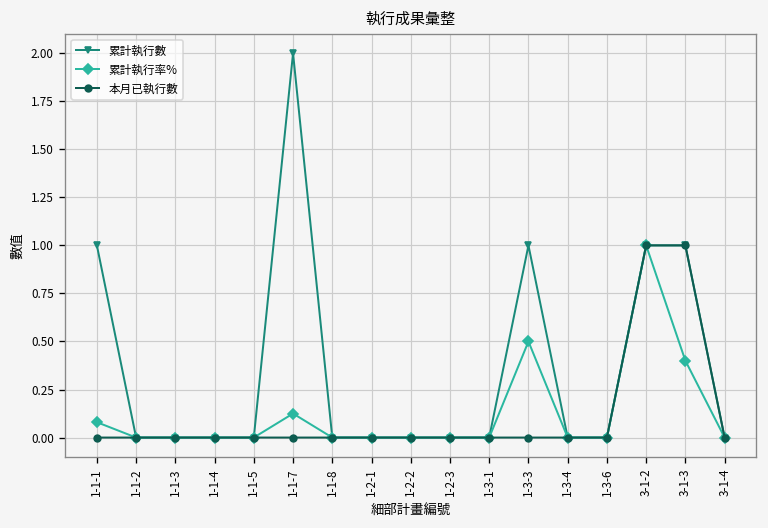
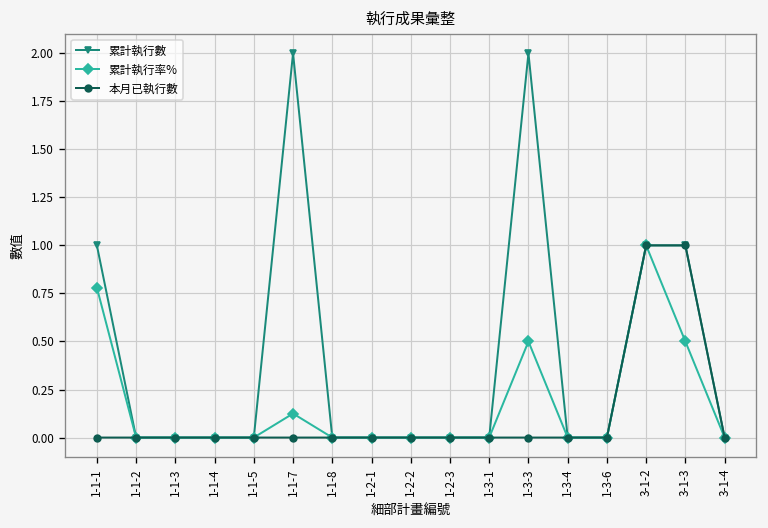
  {
    "累計執行數": {
      "1-1-1": 1,
      "1-1-7": 2,
-     "1-3-3": 1
+     "1-3-3": 2
    },
    "累計執行率%": {
-     "1-1-1": 0.08,
+     "1-1-1": 0.78,
      "1-1-7": 0.13,
      "1-3-3": 0.50,
-     "3-1-3": 0.4
+     "3-1-3": 0.5
    },
    "本月已執行數": {
      "1-1-1": 0.00,
      "1-1-7": 0.00,
      "1-3-3": 0.00
    }
  }
